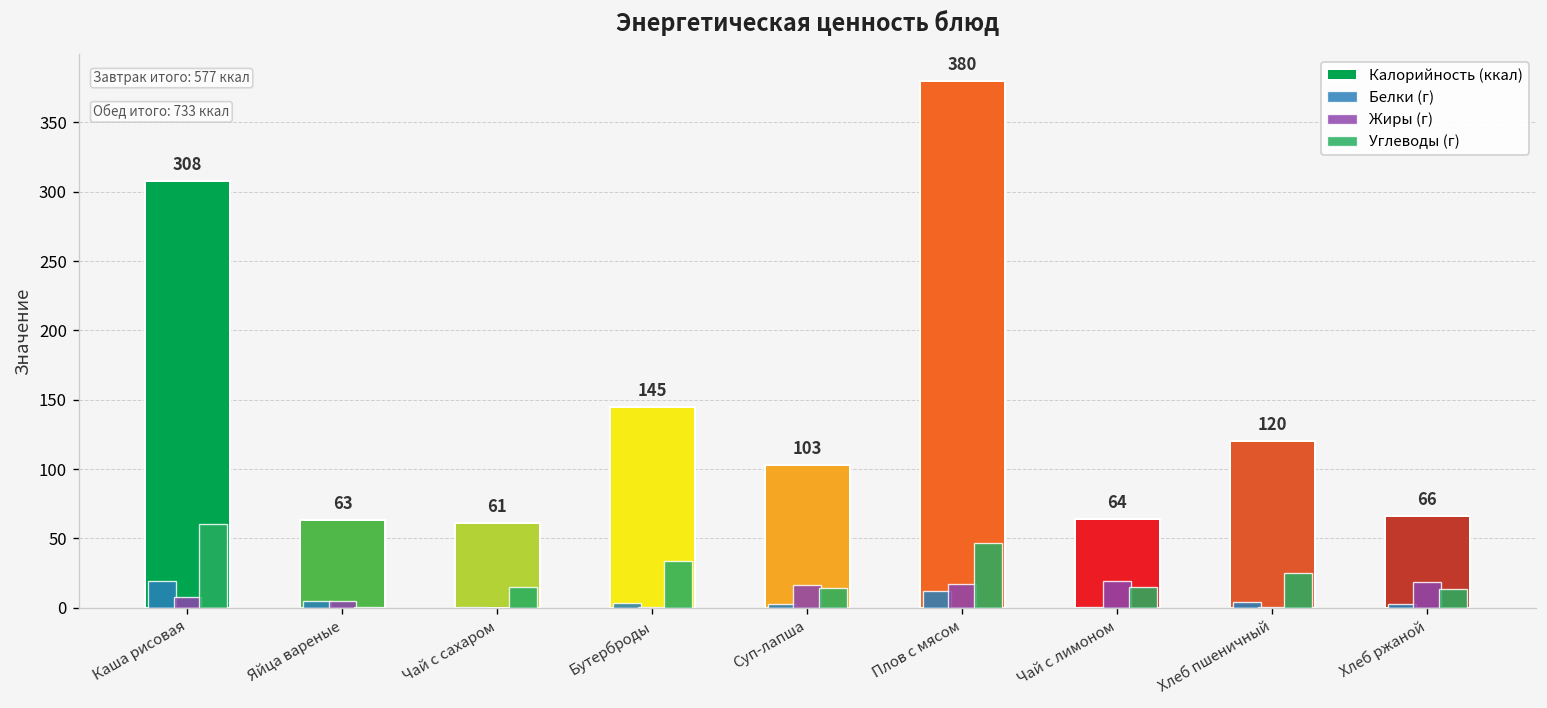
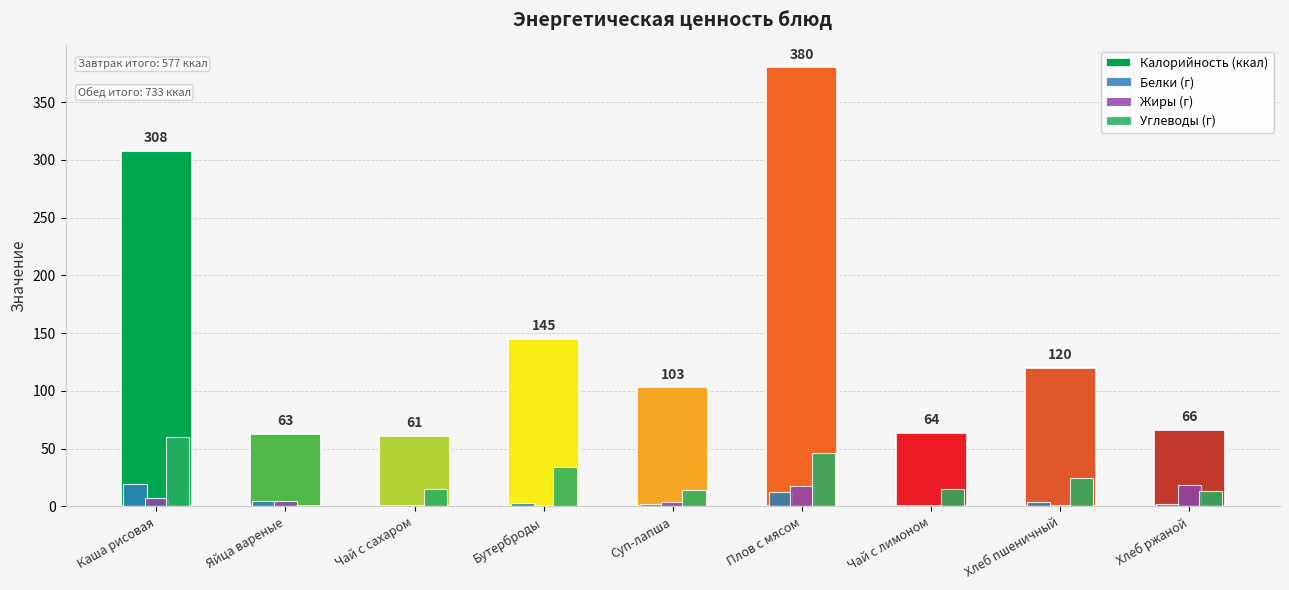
  {
    "Жиры (г)": {
-     "Суп-лапша": 17,
-     "Чай с лимоном": 19
+     "Суп-лапша": 4,
+     "Чай с лимоном": 0
    }
  }
